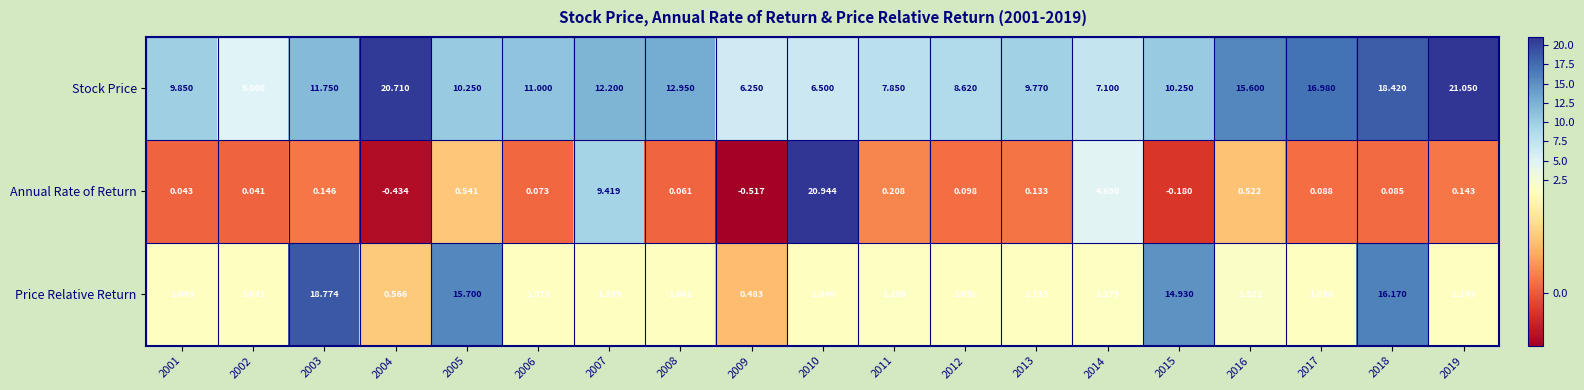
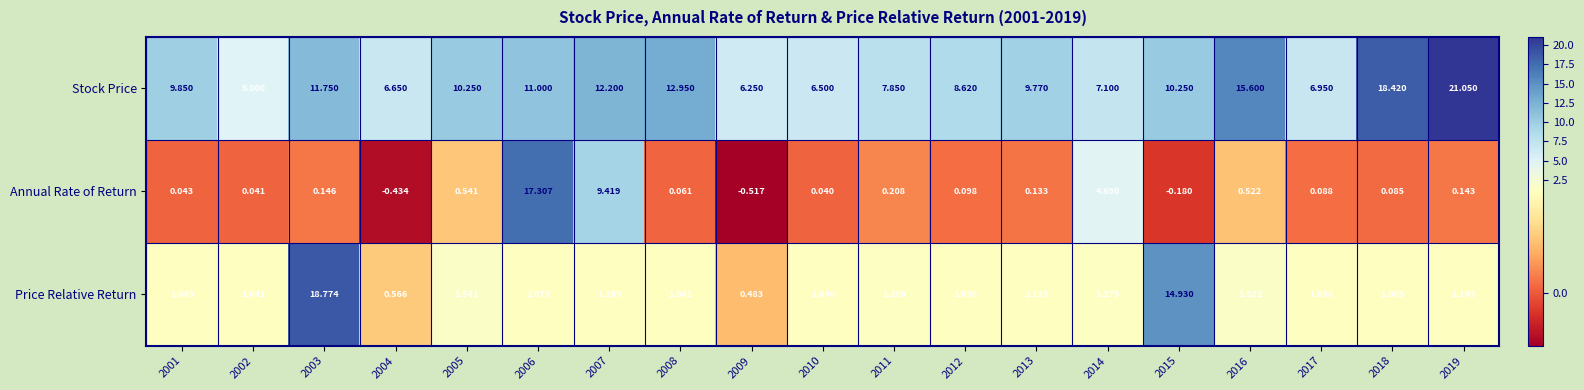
  {
    "Stock Price": {
      "2001": 9.850,
      "2003": 11.750,
-     "2004": 20.710,
+     "2004": 6.650,
      "2005": 10.250,
      "2006": 11.000,
      "2007": 12.200,
      "2008": 12.950,
      "2009": 6.250,
      "2010": 6.500,
      "2011": 7.850,
      "2012": 8.620,
      "2013": 9.770,
      "2014": 7.100,
      "2015": 10.250,
      "2016": 15.600,
-     "2017": 16.980,
+     "2017": 6.950,
      "2018": 18.420,
      "2019": 21.050
    },
    "Annual Rate of Return": {
      "2001": 0.043,
      "2002": 0.041,
      "2003": 0.146,
      "2004": -0.434,
      "2005": 0.541,
-     "2006": 0.073,
+     "2006": 17.307,
      "2007": 9.419,
      "2008": 0.061,
      "2009": -0.517,
-     "2010": 20.944,
+     "2010": 0.040,
      "2011": 0.208,
      "2012": 0.098,
      "2013": 0.133,
      "2015": -0.180,
      "2016": 0.522,
      "2017": 0.088,
      "2018": 0.085,
      "2019": 0.143
    },
    "Price Relative Return": {
      "2001": 1.043,
      "2002": 1.041,
      "2003": 18.774,
      "2004": 0.566,
-     "2005": 15.700,
+     "2005": 1.541,
      "2006": 1.073,
      "2007": 1.109,
      "2008": 1.061,
      "2009": 0.483,
      "2010": 1.040,
      "2011": 1.208,
      "2012": 1.098,
      "2013": 1.133,
      "2014": 1.279,
      "2015": 14.930,
      "2016": 1.522,
      "2017": 1.088,
-     "2018": 16.170,
+     "2018": 1.085,
      "2019": 1.143
    }
  }
